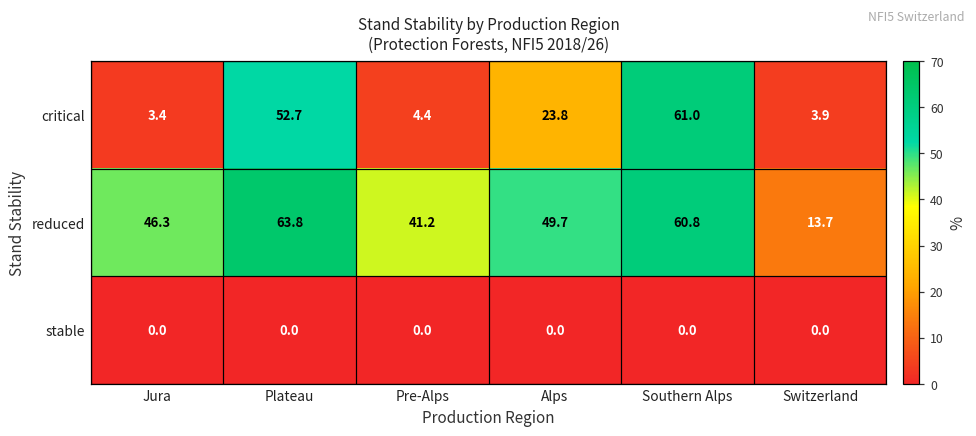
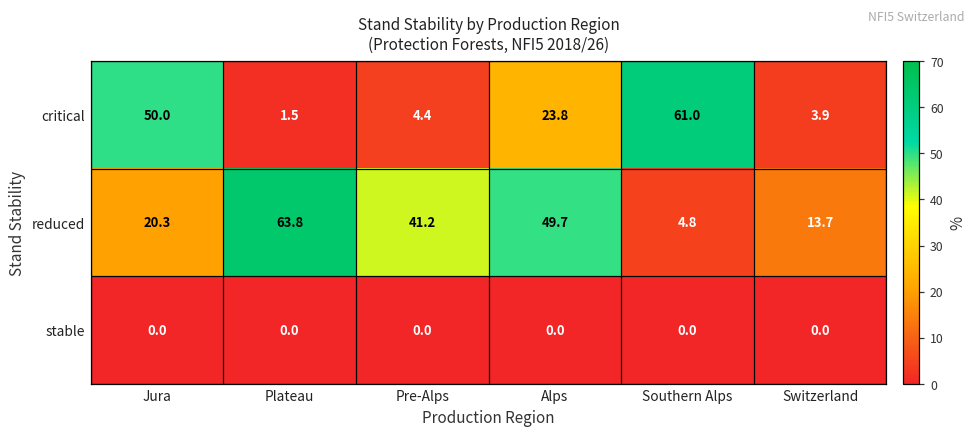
  {
    "critical": {
-     "Jura": 3.4,
-     "Plateau": 52.7,
+     "Jura": 50.0,
+     "Plateau": 1.5,
      "Pre-Alps": 4.4,
      "Alps": 23.8,
      "Southern Alps": 61.0,
      "Switzerland": 3.9
    },
    "reduced": {
-     "Jura": 46.3,
+     "Jura": 20.3,
      "Plateau": 63.8,
      "Pre-Alps": 41.2,
      "Alps": 49.7,
-     "Southern Alps": 60.8,
+     "Southern Alps": 4.8,
      "Switzerland": 13.7
    },
    "stable": {
      "Jura": 0.0,
      "Plateau": 0.0,
      "Pre-Alps": 0.0,
      "Alps": 0.0,
      "Southern Alps": 0.0,
      "Switzerland": 0.0
    }
  }
